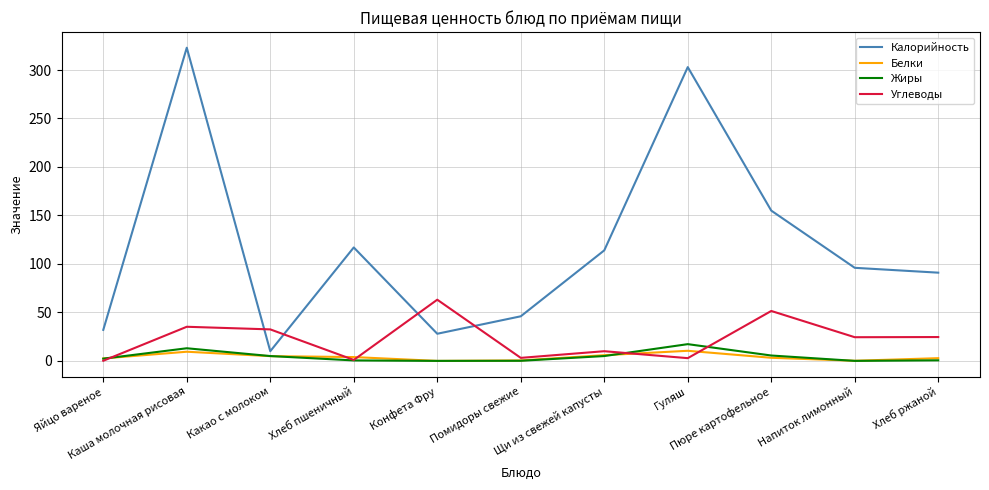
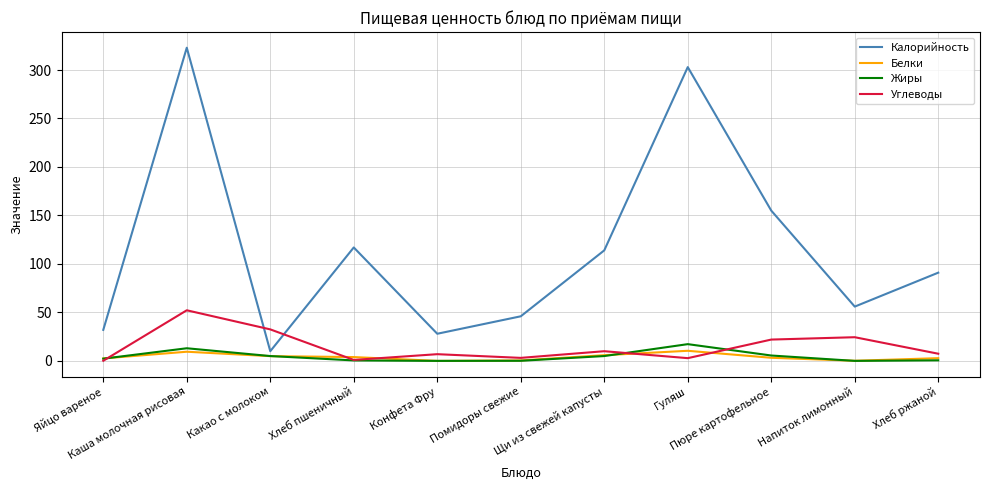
  {
    "Калорийность": {
      "Яйцо вареное": 30,
      "Каша молочная рисовая": 320,
      "Какао с молоком": 10,
      "Хлеб пшеничный": 120,
      "Конфета Фру": 30,
      "Помидоры свежие": 50,
      "Щи из свежей капусты": 110,
      "Гуляш": 300,
      "Пюре картофельное": 160,
-     "Напиток лимонный": 100,
+     "Напиток лимонный": 60,
      "Хлеб ржаной": 90
    },
    "Белки": {
      "Каша молочная рисовая": 10,
      "Хлеб пшеничный": 0,
      "Гуляш": 10
    },
    "Жиры": {
      "Каша молочная рисовая": 10,
      "Гуляш": 20
    },
    "Углеводы": {
-     "Каша молочная рисовая": 40,
+     "Каша молочная рисовая": 50,
      "Какао с молоком": 30,
-     "Конфета Фру": 60,
+     "Конфета Фру": 10,
      "Щи из свежей капусты": 10,
      "Гуляш": 0,
-     "Пюре картофельное": 50,
+     "Пюре картофельное": 20,
      "Напиток лимонный": 20,
-     "Хлеб ржаной": 20
+     "Хлеб ржаной": 10
    }
  }
